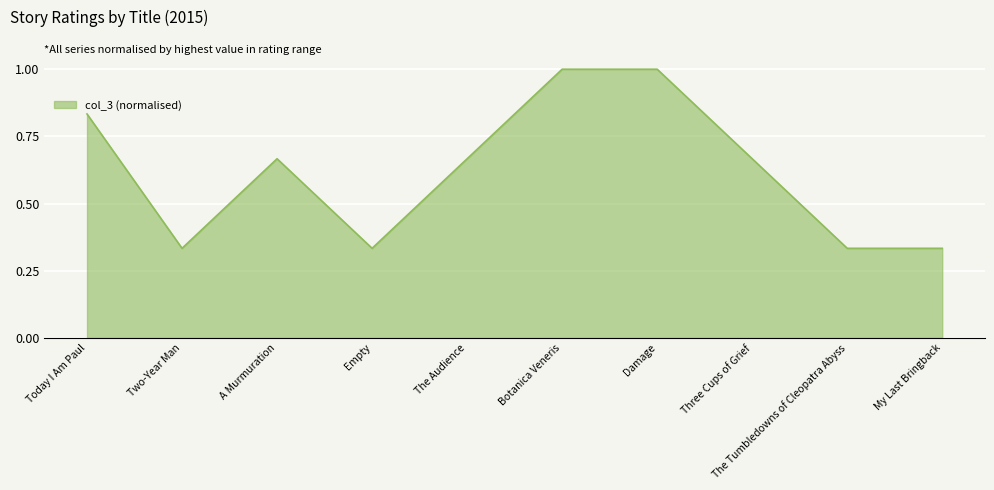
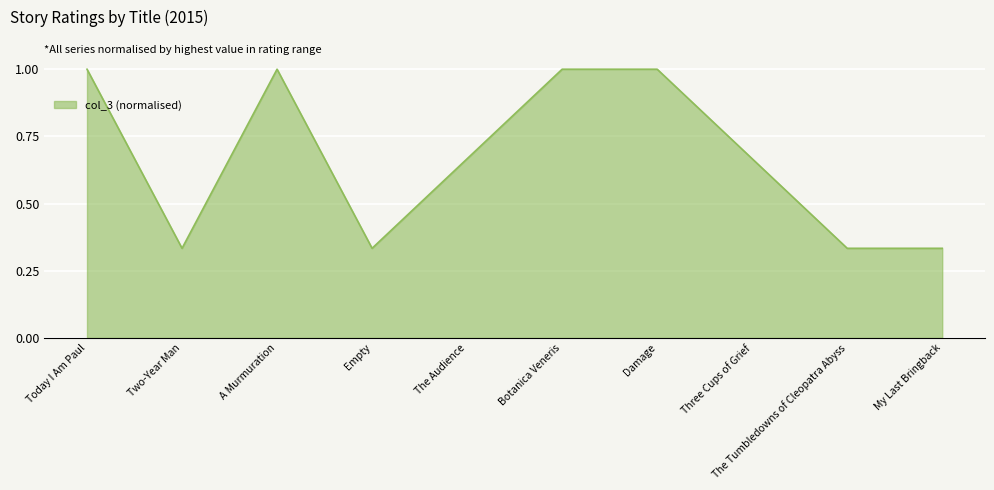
  {
-   "Today I Am Paul": 0.83,
+   "Today I Am Paul": 1.00,
    "Two-Year Man": 0.33,
-   "A Murmuration": 0.67,
+   "A Murmuration": 1.00,
    "Empty": 0.33,
    "The Audience": 0.67,
    "Botanica Veneris": 1.00,
    "Damage": 1.00,
    "Three Cups of Grief": 0.67,
    "The Tumbledowns of Cleopatra Abyss": 0.33,
    "My Last Bringback": 0.33
  }
